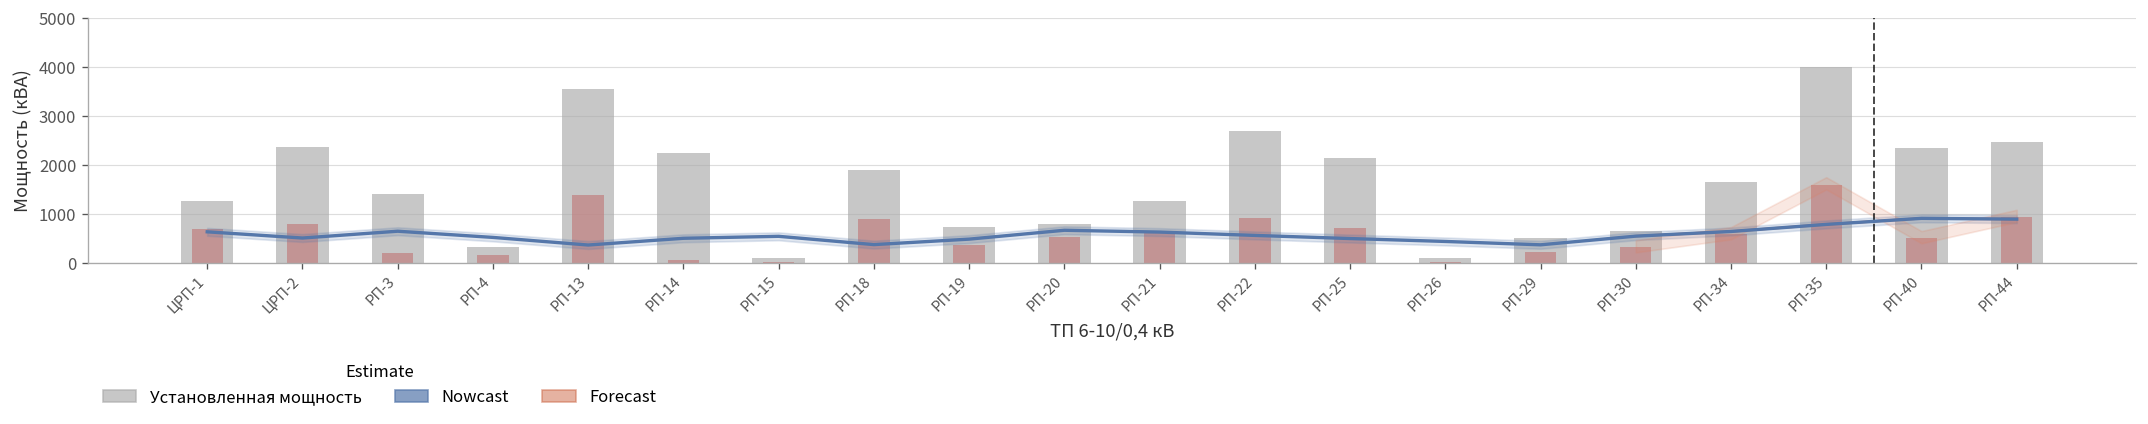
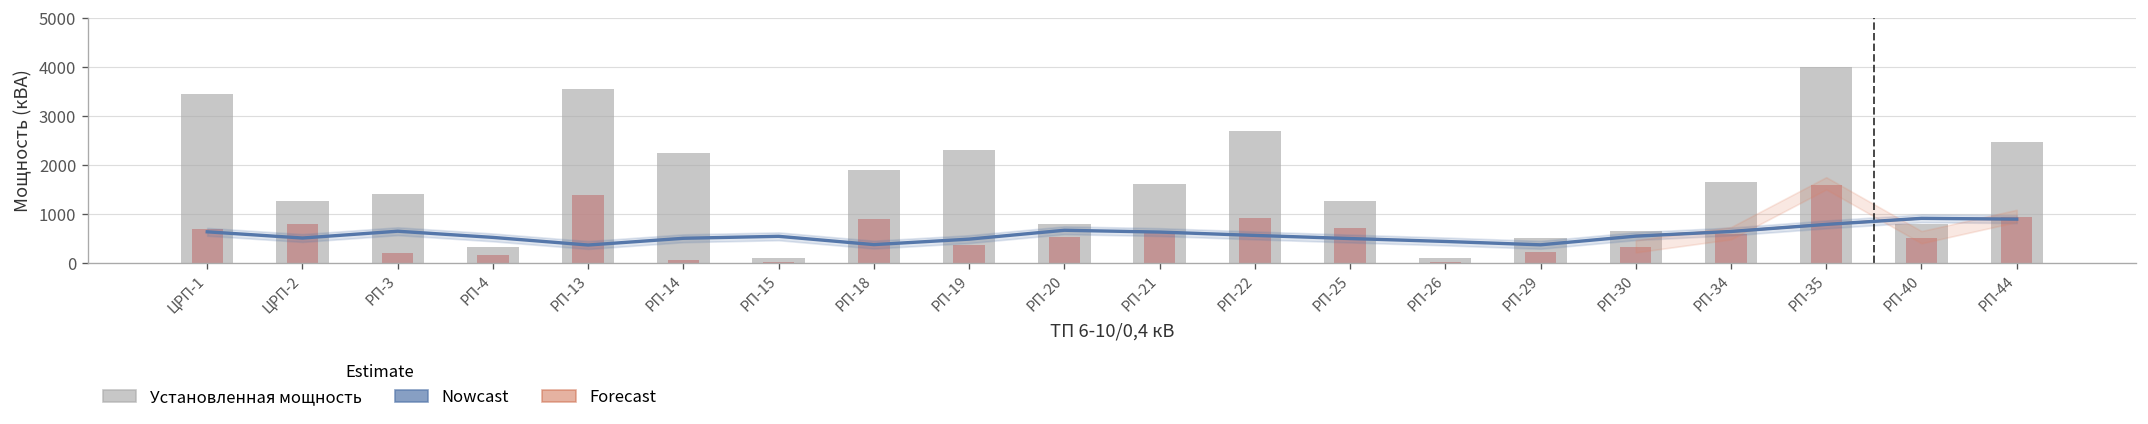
  {
    "Установленная мощность": {
-     "ЦРП-1": 1300,
-     "ЦРП-2": 2400,
+     "ЦРП-1": 3500,
+     "ЦРП-2": 1300,
      "РП-3": 1400,
      "РП-4": 300,
      "РП-13": 3500,
      "РП-14": 2300,
      "РП-15": 100,
      "РП-18": 1900,
-     "РП-19": 700,
+     "РП-19": 2300,
      "РП-20": 800,
-     "РП-21": 1300,
+     "РП-21": 1600,
      "РП-22": 2700,
-     "РП-25": 2200,
+     "РП-25": 1300,
      "РП-26": 100,
      "РП-29": 500,
      "РП-30": 700,
      "РП-34": 1600,
      "РП-35": 4000,
-     "РП-40": 2400,
+     "РП-40": 800,
      "РП-44": 2500
    }
  }
